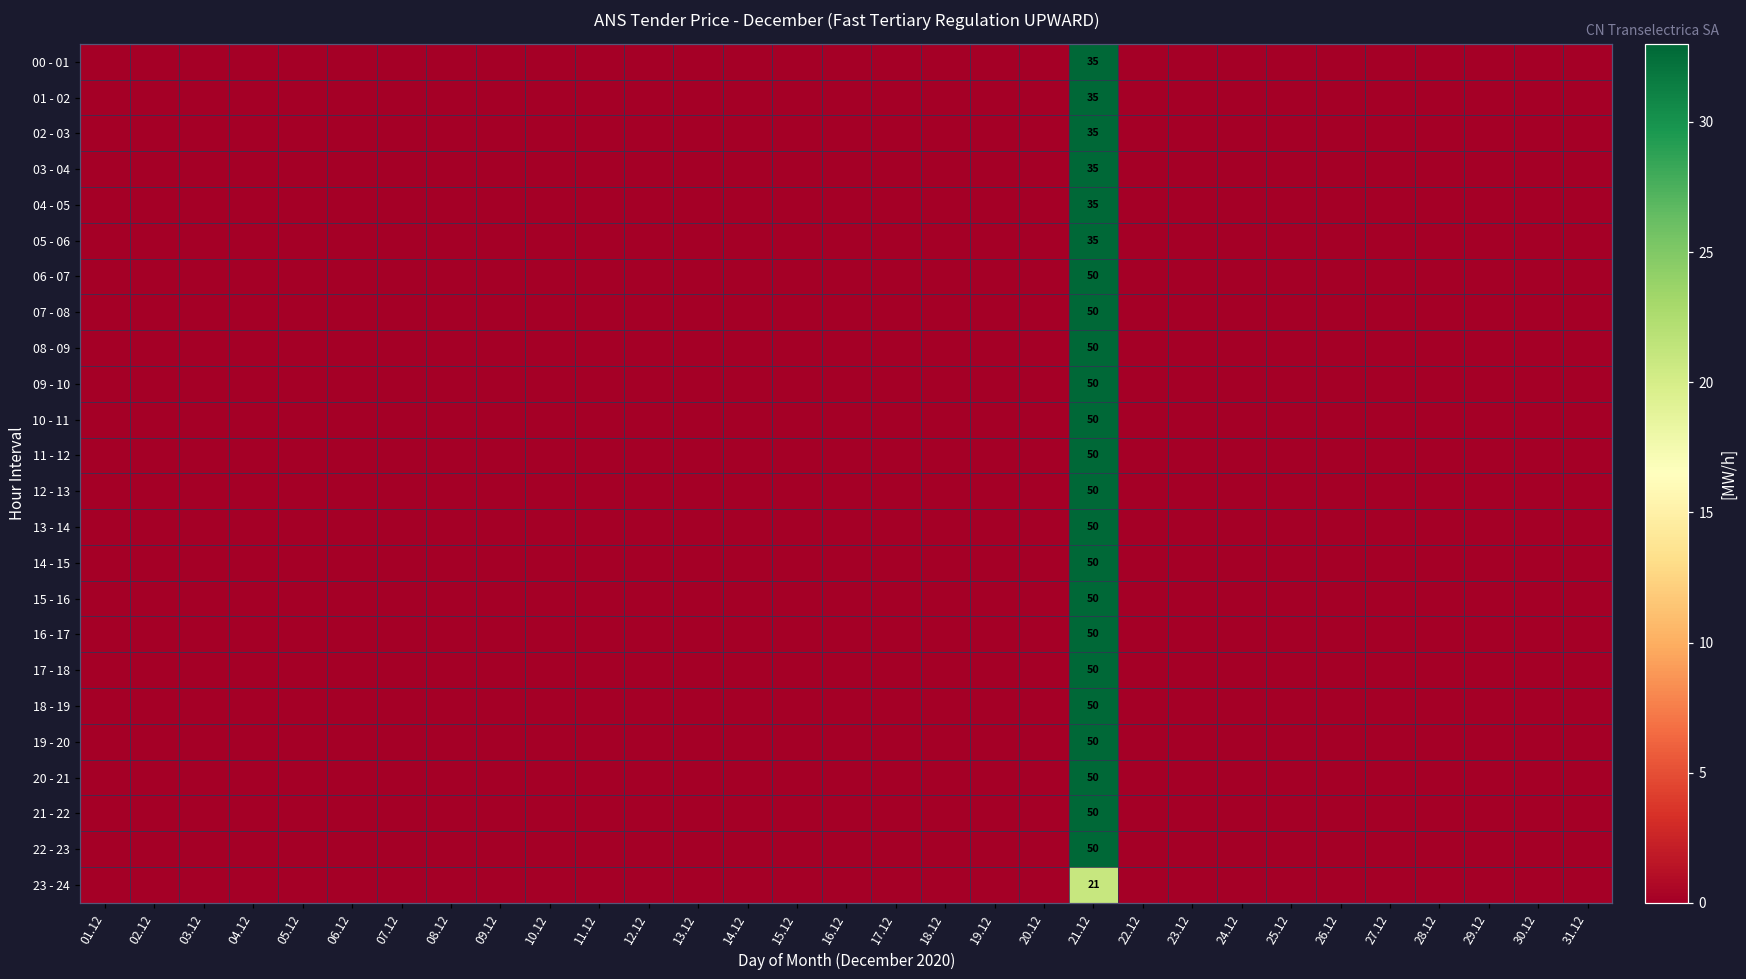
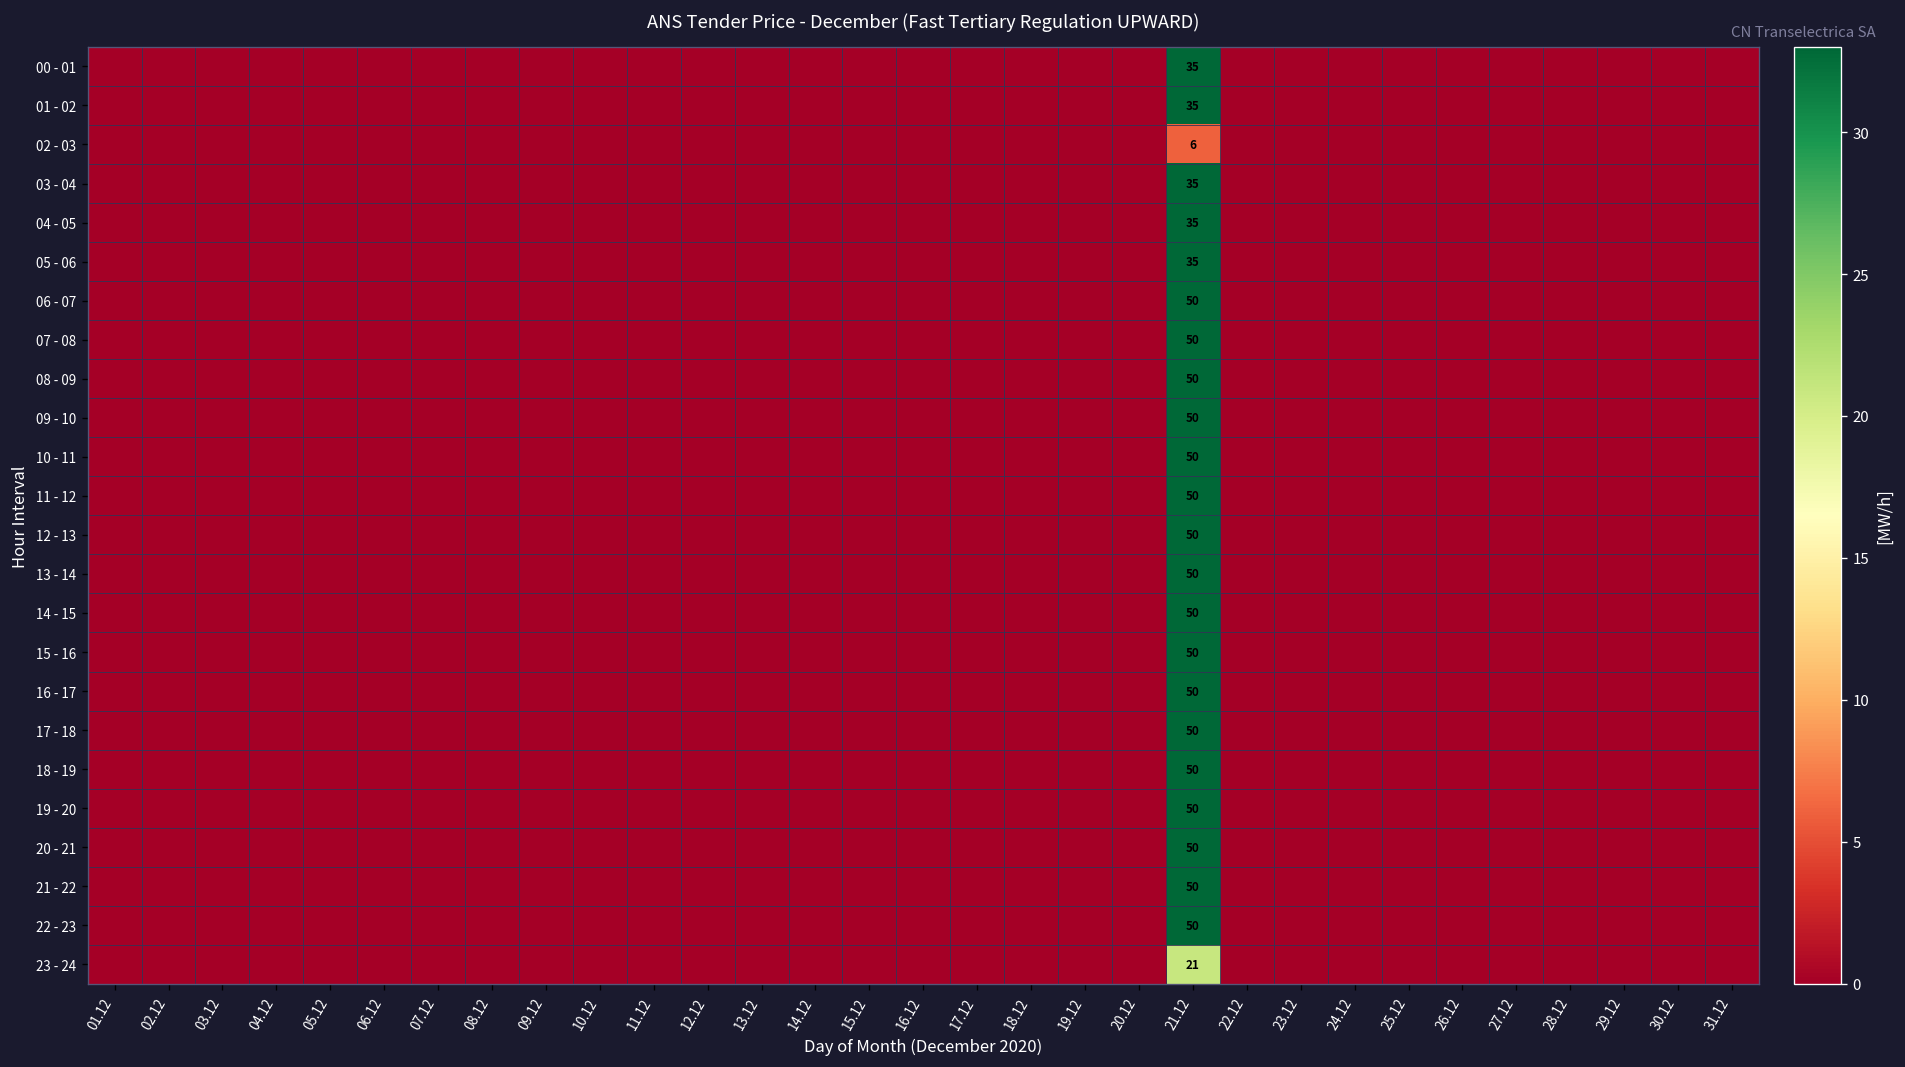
  {
    "00 - 01": {
      "21.12": 35
    },
    "01 - 02": {
      "21.12": 35
    },
    "02 - 03": {
-     "21.12": 35
+     "21.12": 6
    },
    "03 - 04": {
      "21.12": 35
    },
    "04 - 05": {
      "21.12": 35
    },
    "05 - 06": {
      "21.12": 35
    },
    "06 - 07": {
      "21.12": 50
    },
    "07 - 08": {
      "21.12": 50
    },
    "08 - 09": {
      "21.12": 50
    },
    "09 - 10": {
      "21.12": 50
    },
    "10 - 11": {
      "21.12": 50
    },
    "11 - 12": {
      "21.12": 50
    },
    "12 - 13": {
      "21.12": 50
    },
    "13 - 14": {
      "21.12": 50
    },
    "14 - 15": {
      "21.12": 50
    },
    "15 - 16": {
      "21.12": 50
    },
    "16 - 17": {
      "21.12": 50
    },
    "17 - 18": {
      "21.12": 50
    },
    "18 - 19": {
      "21.12": 50
    },
    "19 - 20": {
      "21.12": 50
    },
    "20 - 21": {
      "21.12": 50
    },
    "21 - 22": {
      "21.12": 50
    },
    "22 - 23": {
      "21.12": 50
    },
    "23 - 24": {
      "21.12": 21
    }
  }
